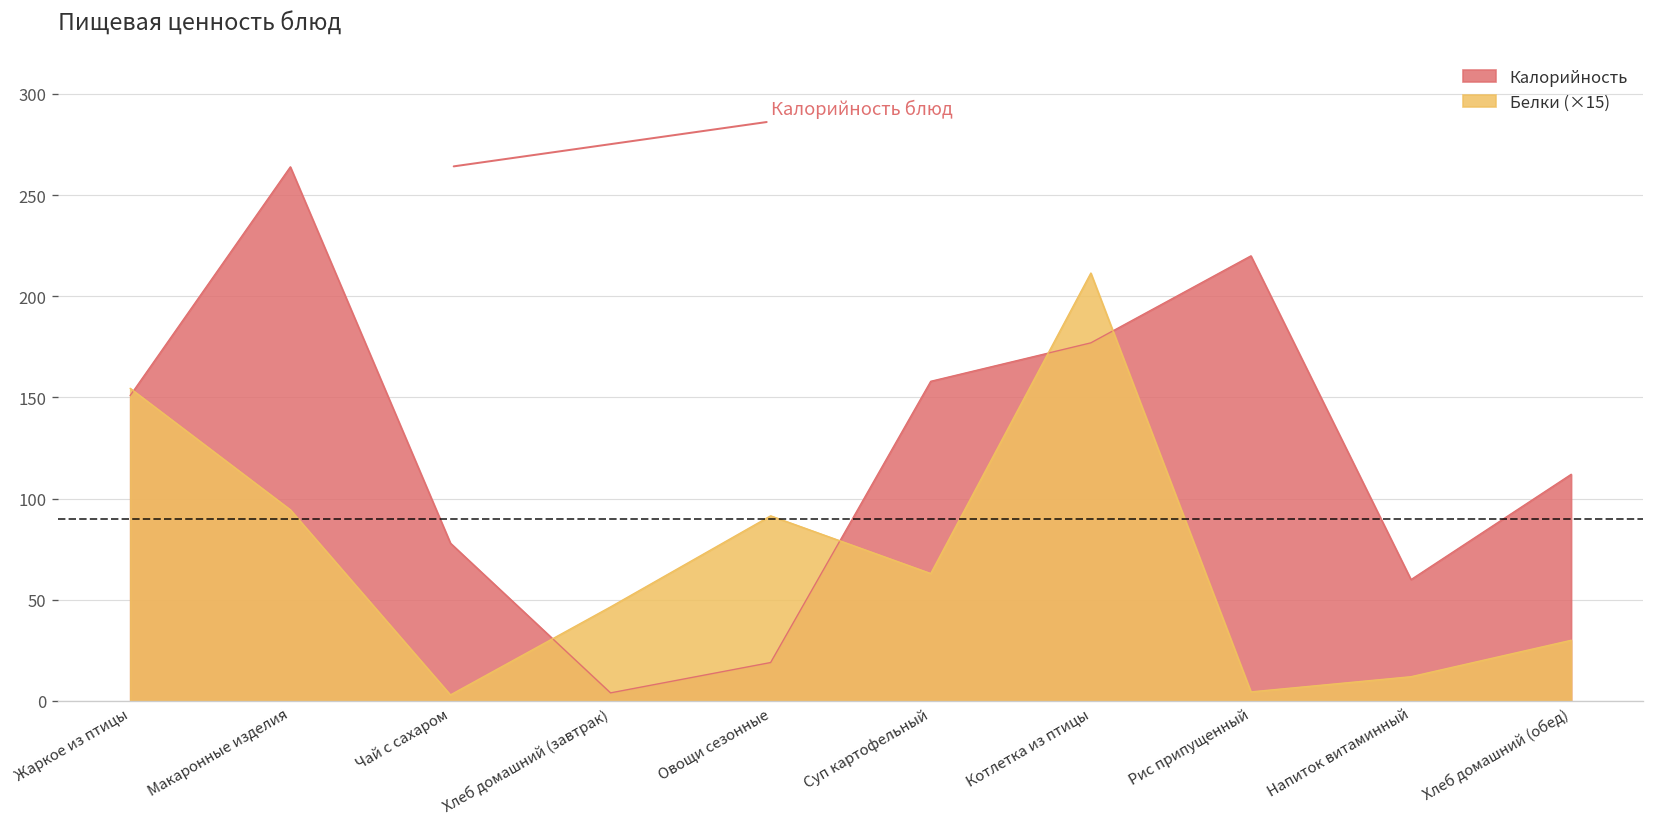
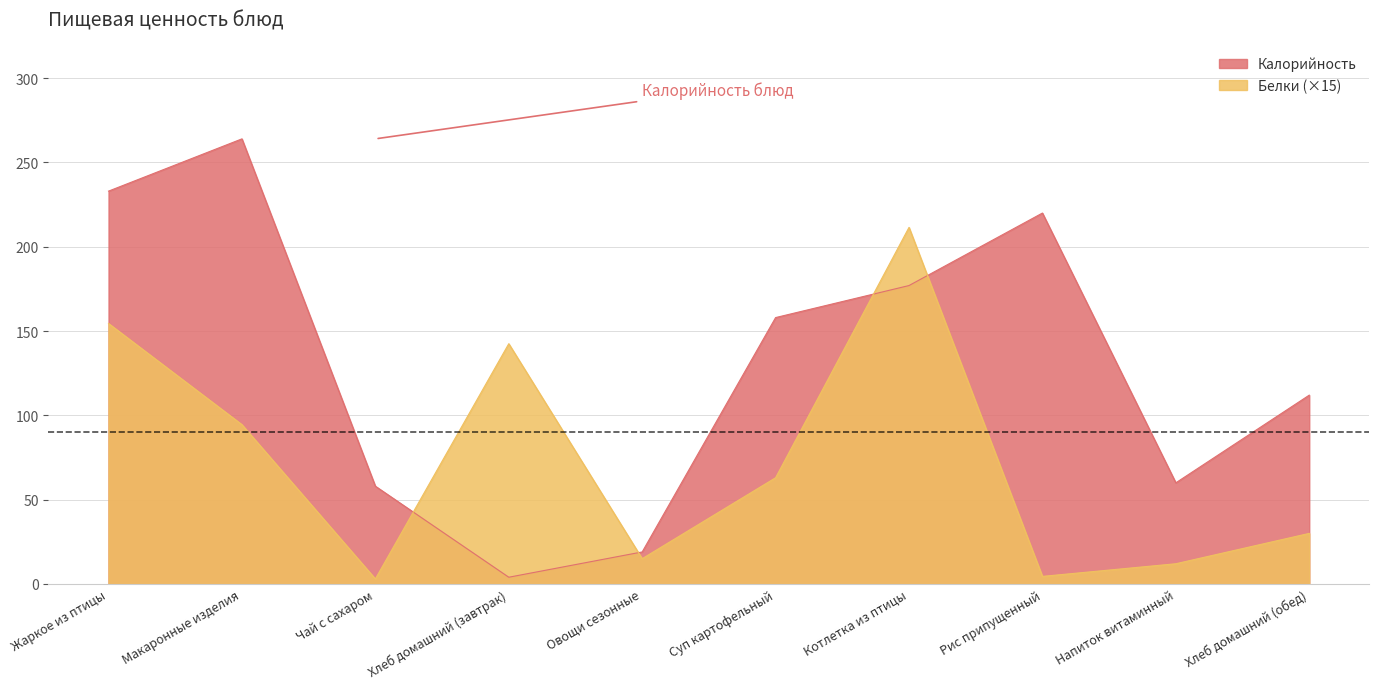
  {
    "Калорийность": {
-     "Жаркое из птицы": 151,
+     "Жаркое из птицы": 233,
      "Макаронные изделия": 264,
-     "Чай с сахаром": 78,
+     "Чай с сахаром": 58,
      "Хлеб домашний (завтрак)": 4,
      "Овощи сезонные": 19,
      "Суп картофельный": 158,
      "Котлетка из птицы": 177,
      "Рис припущенный": 220,
      "Напиток витаминный": 60,
      "Хлеб домашний (обед)": 112
    },
    "Белки (×15)": {
      "Жаркое из птицы": 155,
      "Макаронные изделия": 95,
      "Чай с сахаром": 3,
-     "Хлеб домашний (завтрак)": 47,
-     "Овощи сезонные": 92,
+     "Хлеб домашний (завтрак)": 143,
+     "Овощи сезонные": 15,
      "Суп картофельный": 63,
      "Котлетка из птицы": 212,
      "Рис припущенный": 5,
      "Напиток витаминный": 12,
      "Хлеб домашний (обед)": 30
    }
  }
